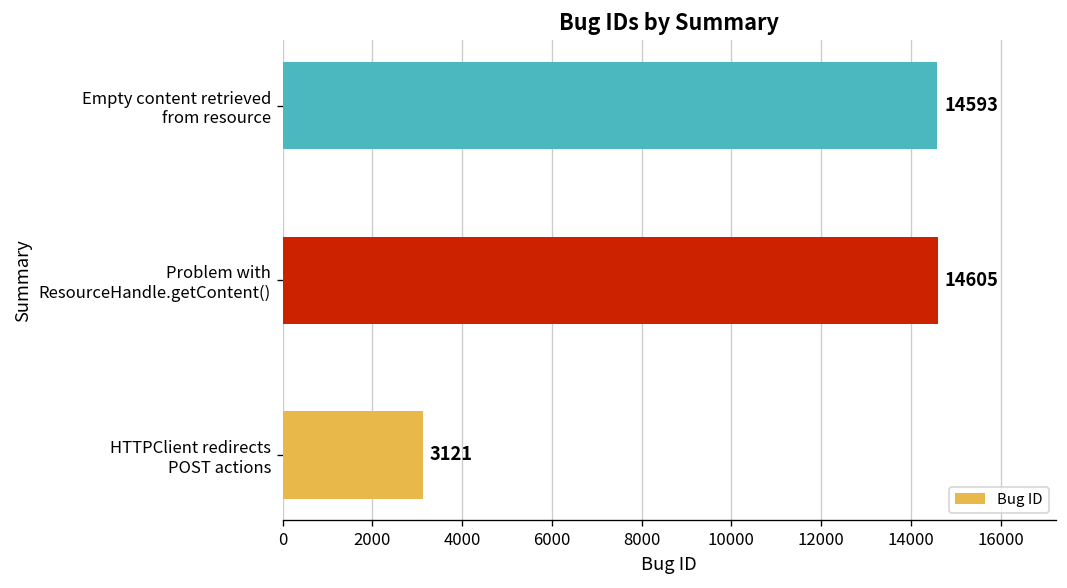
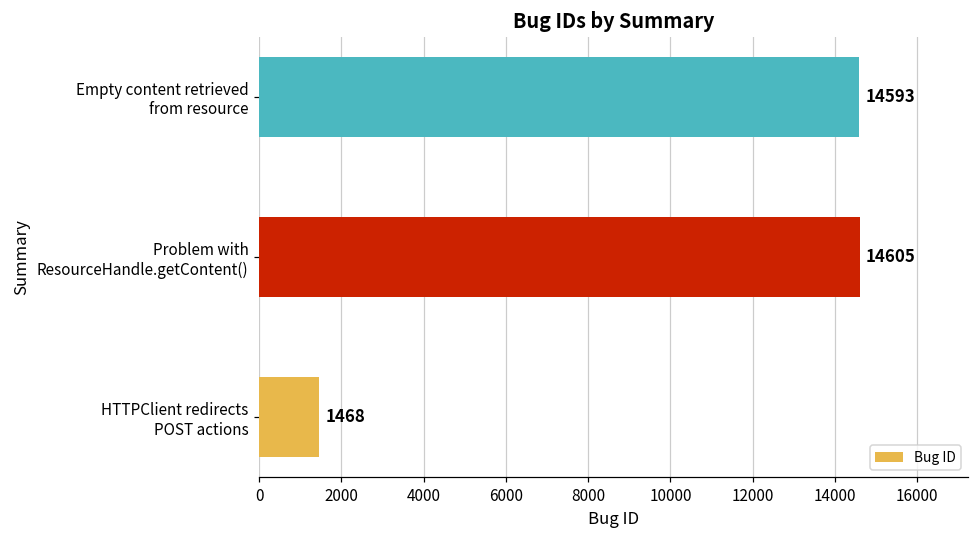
  {
    "Empty content retrieved from resource": 14593,
    "Problem with ResourceHandle.getContent()": 14605,
-   "HTTPClient redirects POST actions": 3121
+   "HTTPClient redirects POST actions": 1468
  }
